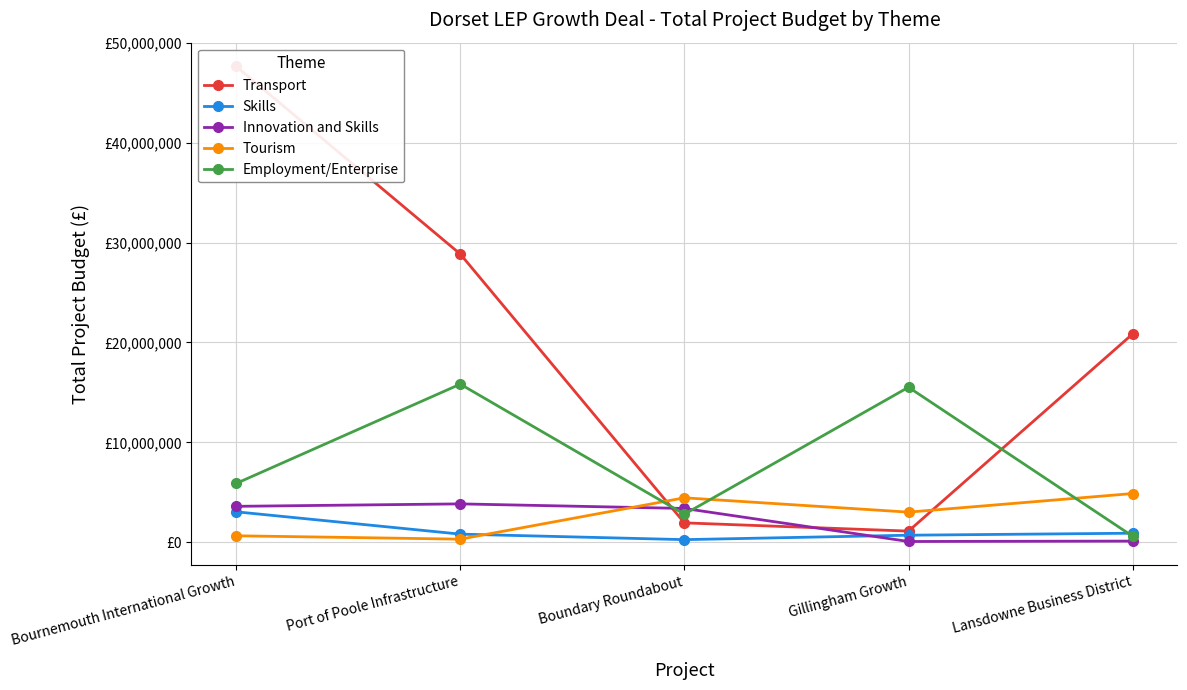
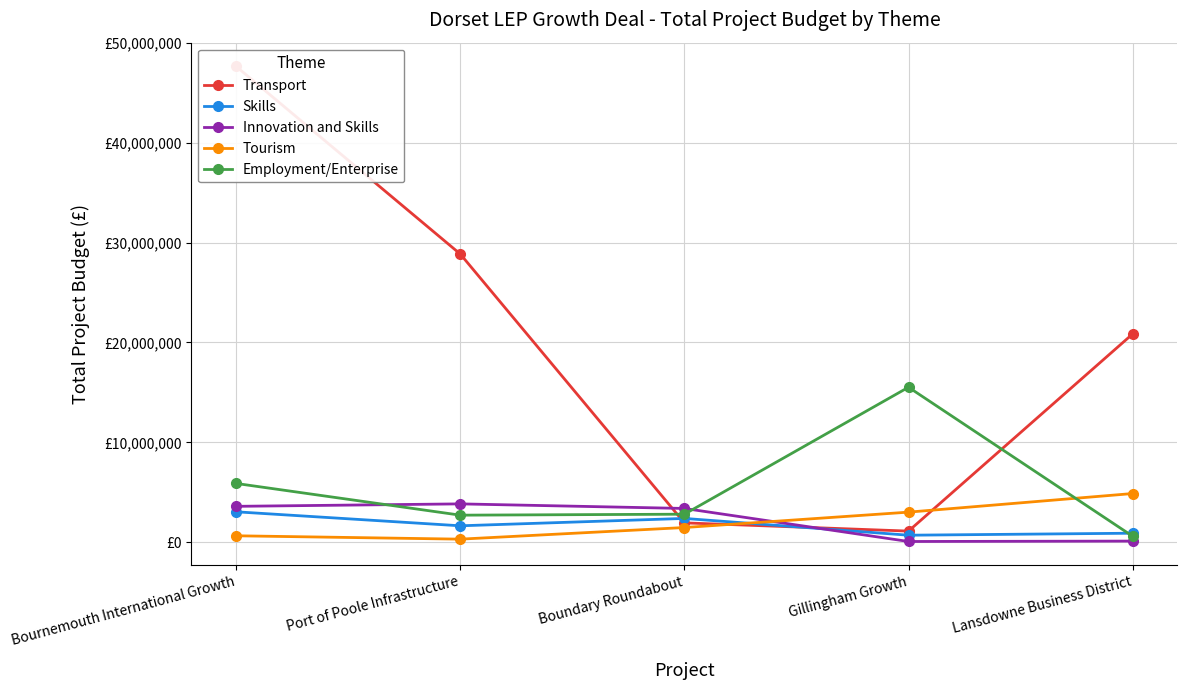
  {
    "Transport": {
      "Port of Poole Infrastructure": "£29,000,000",
      "Boundary Roundabout": "£2,000,000",
      "Gillingham Growth": "£1,000,000",
      "Lansdowne Business District": "£21,000,000"
    },
    "Skills": {
      "Bournemouth International Growth": "£3,000,000",
-     "Port of Poole Infrastructure": "£1,000,000",
-     "Boundary Roundabout": "£0",
+     "Port of Poole Infrastructure": "£2,000,000",
+     "Boundary Roundabout": "£2,000,000",
      "Gillingham Growth": "£1,000,000",
      "Lansdowne Business District": "£1,000,000"
    },
    "Innovation and Skills": {
      "Bournemouth International Growth": "£4,000,000",
      "Port of Poole Infrastructure": "£4,000,000",
      "Boundary Roundabout": "£3,000,000",
      "Gillingham Growth": "£0",
      "Lansdowne Business District": "£0"
    },
    "Tourism": {
      "Bournemouth International Growth": "£1,000,000",
      "Port of Poole Infrastructure": "£0",
-     "Boundary Roundabout": "£4,000,000",
+     "Boundary Roundabout": "£1,000,000",
      "Gillingham Growth": "£3,000,000",
      "Lansdowne Business District": "£5,000,000"
    },
    "Employment/Enterprise": {
      "Bournemouth International Growth": "£6,000,000",
-     "Port of Poole Infrastructure": "£16,000,000",
+     "Port of Poole Infrastructure": "£3,000,000",
      "Boundary Roundabout": "£3,000,000",
      "Gillingham Growth": "£16,000,000",
      "Lansdowne Business District": "£1,000,000"
    }
  }
